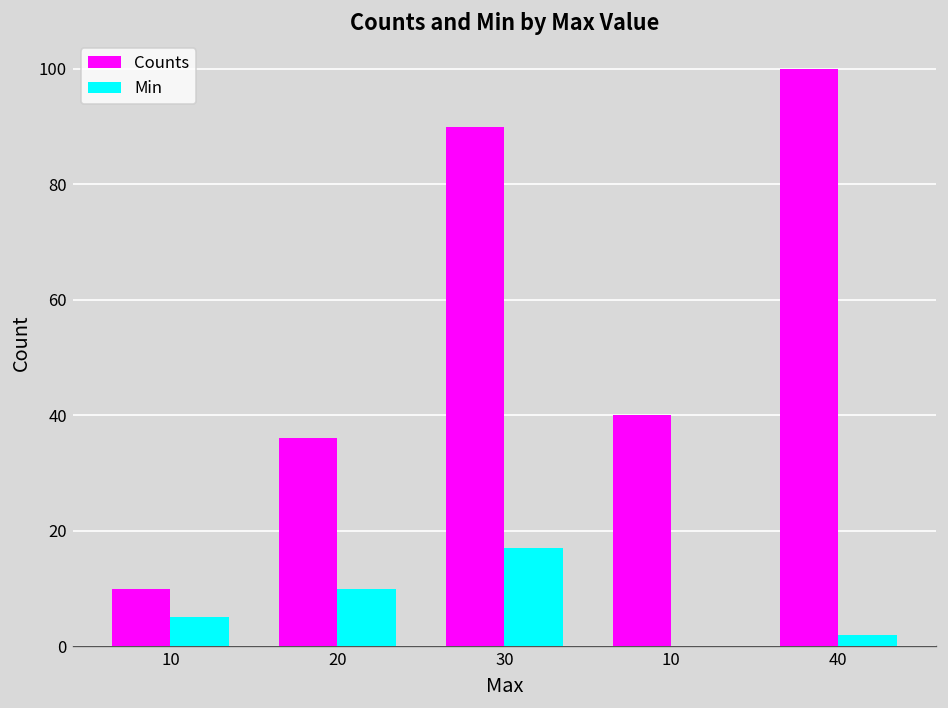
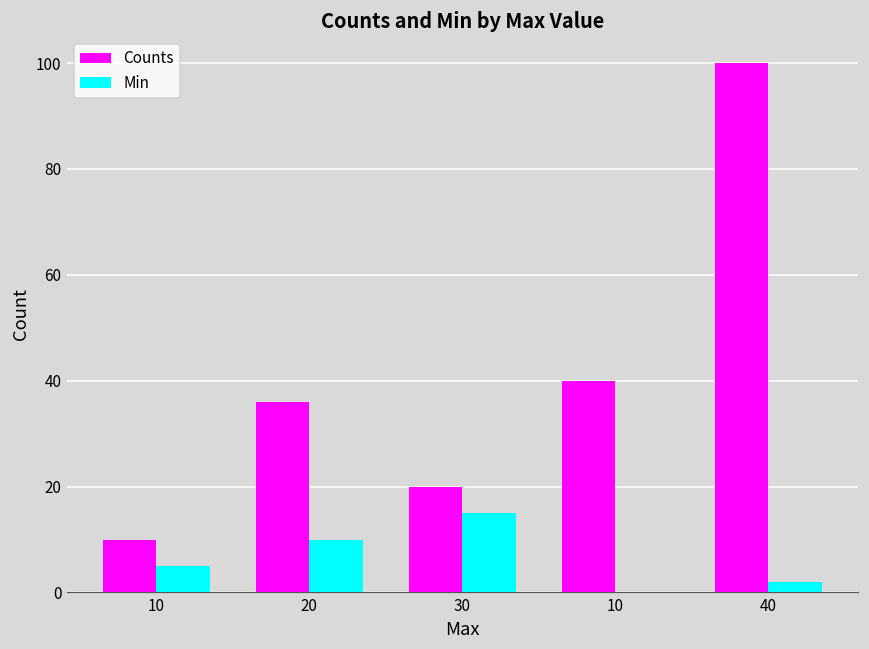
  {
    "Counts": {
      "20": 36,
-     "30": 90,
+     "30": 20,
      "40": 100
    },
    "Min": {
      "20": 10,
-     "30": 17,
+     "30": 15,
      "40": 2
    }
  }
